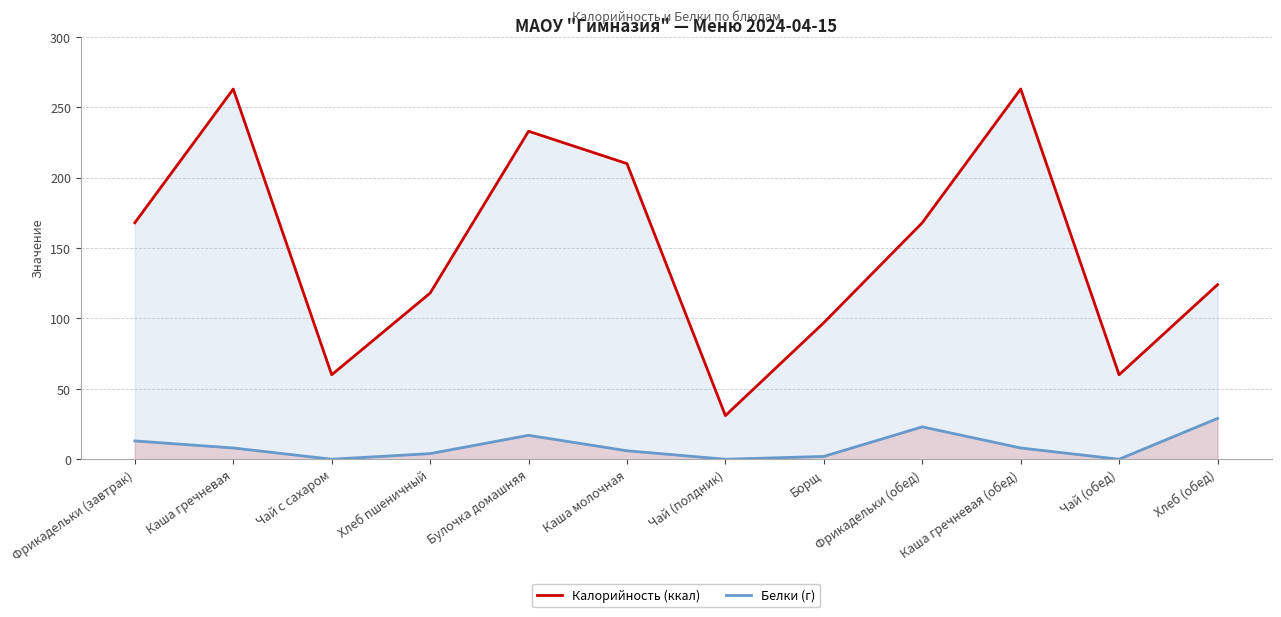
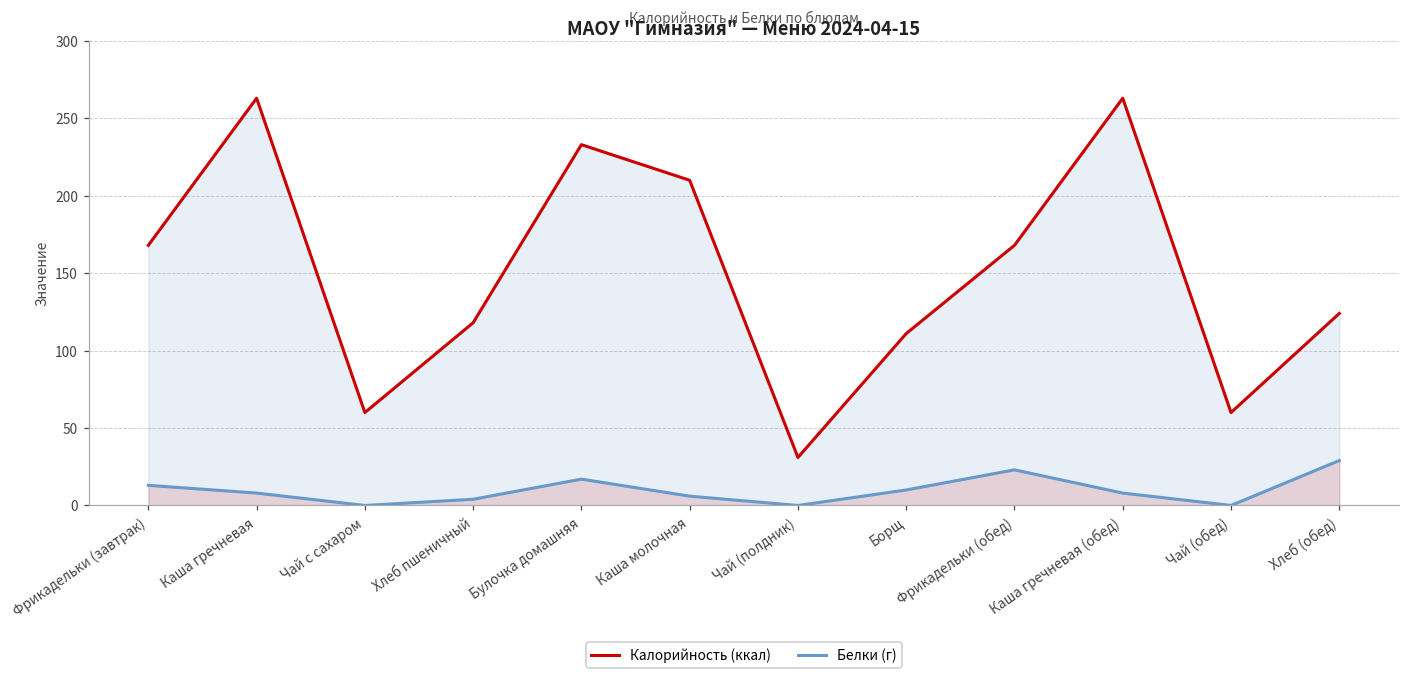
  {
    "Калорийность (ккал)": {
      "Фрикадельки (завтрак)": 168,
      "Каша гречневая": 263,
      "Чай с сахаром": 60,
      "Хлеб пшеничный": 118,
      "Булочка домашняя": 233,
      "Каша молочная": 210,
      "Чай (полдник)": 31,
-     "Борщ": 97,
+     "Борщ": 111,
      "Фрикадельки (обед)": 168,
      "Каша гречневая (обед)": 263,
      "Чай (обед)": 60,
      "Хлеб (обед)": 124
    },
    "Белки (г)": {
      "Фрикадельки (завтрак)": 13,
      "Каша гречневая": 8,
      "Чай с сахаром": 0,
      "Хлеб пшеничный": 4,
      "Булочка домашняя": 17,
      "Каша молочная": 6,
      "Чай (полдник)": 0,
-     "Борщ": 2,
+     "Борщ": 10,
      "Фрикадельки (обед)": 23,
      "Каша гречневая (обед)": 8,
      "Чай (обед)": 0,
      "Хлеб (обед)": 29
    }
  }
